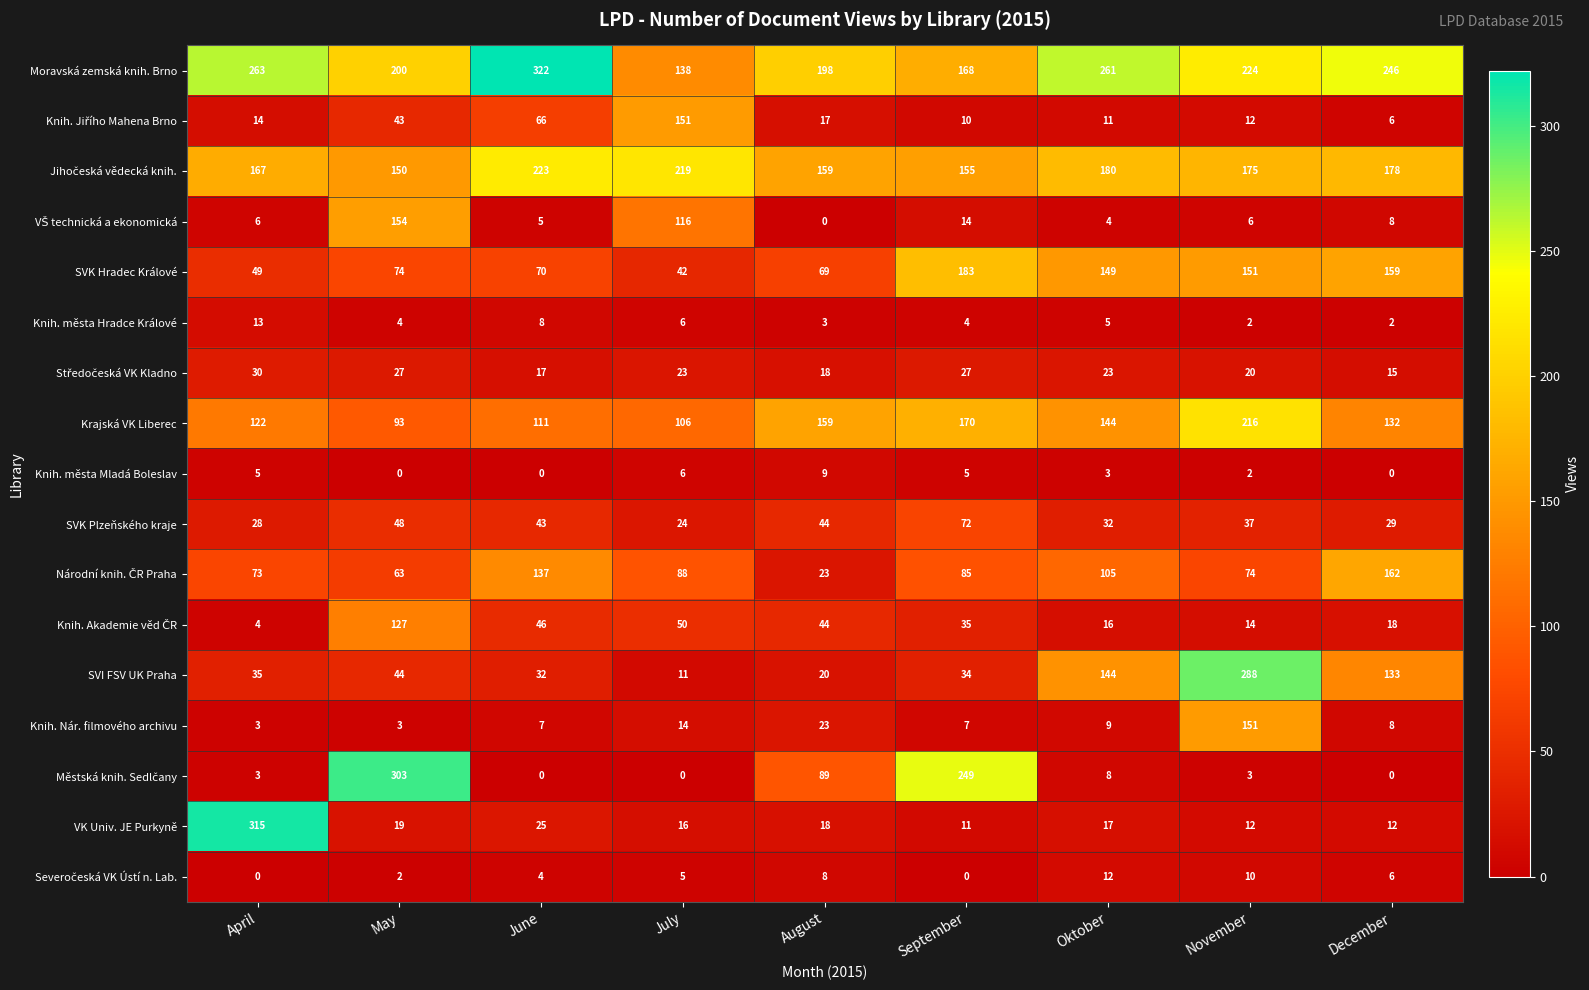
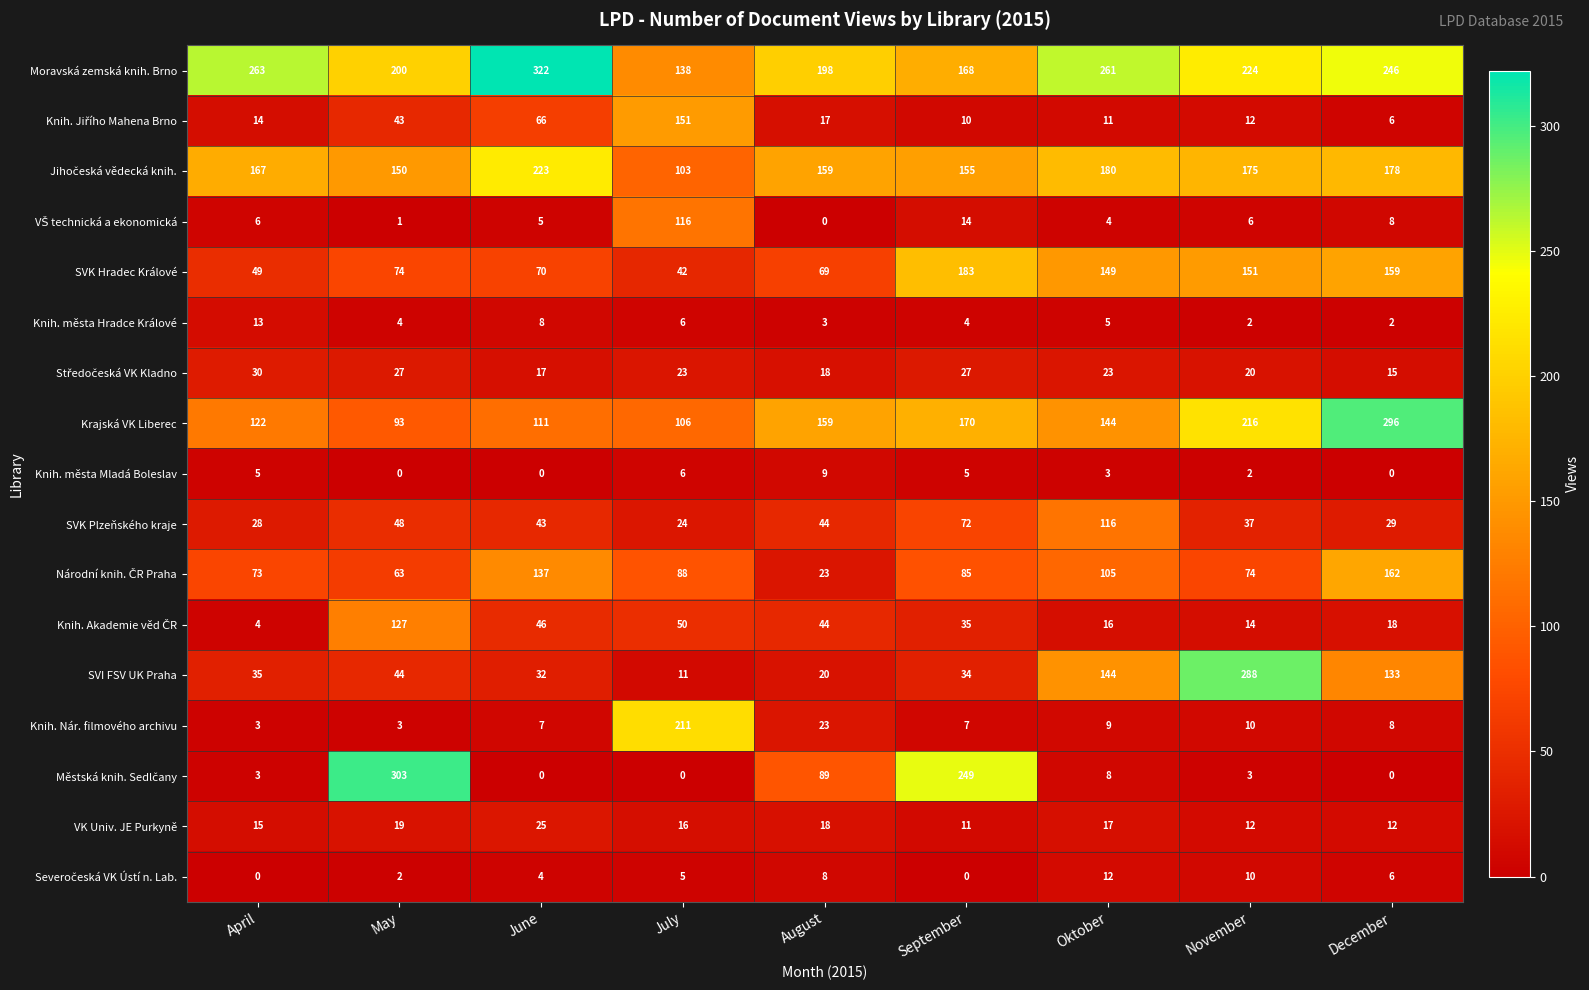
  {
    "Moravská zemská knih. Brno": {
      "April": 263,
      "May": 200,
      "June": 322,
      "July": 138,
      "August": 198,
      "September": 168,
      "Oktober": 261,
      "November": 224,
      "December": 246
    },
    "Knih. Jiřího Mahena Brno": {
      "April": 14,
      "May": 43,
      "June": 66,
      "July": 151,
      "August": 17,
      "September": 10,
      "Oktober": 11,
      "November": 12,
      "December": 6
    },
    "Jihočeská vědecká knih.": {
      "April": 167,
      "May": 150,
      "June": 223,
-     "July": 219,
+     "July": 103,
      "August": 159,
      "September": 155,
      "Oktober": 180,
      "November": 175,
      "December": 178
    },
    "VŠ technická a ekonomická": {
      "April": 6,
-     "May": 154,
+     "May": 1,
      "June": 5,
      "July": 116,
      "August": 0,
      "September": 14,
      "Oktober": 4,
      "November": 6,
      "December": 8
    },
    "SVK Hradec Králové": {
      "April": 49,
      "May": 74,
      "June": 70,
      "July": 42,
      "August": 69,
      "September": 183,
      "Oktober": 149,
      "November": 151,
      "December": 159
    },
    "Knih. města Hradce Králové": {
      "April": 13,
      "May": 4,
      "June": 8,
      "July": 6,
      "August": 3,
      "September": 4,
      "Oktober": 5,
      "November": 2,
      "December": 2
    },
    "Středočeská VK Kladno": {
      "April": 30,
      "May": 27,
      "June": 17,
      "July": 23,
      "August": 18,
      "September": 27,
      "Oktober": 23,
      "November": 20,
      "December": 15
    },
    "Krajská VK Liberec": {
      "April": 122,
      "May": 93,
      "June": 111,
      "July": 106,
      "August": 159,
      "September": 170,
      "Oktober": 144,
      "November": 216,
-     "December": 132
+     "December": 296
    },
    "Knih. města Mladá Boleslav": {
      "April": 5,
      "May": 0,
      "June": 0,
      "July": 6,
      "August": 9,
      "September": 5,
      "Oktober": 3,
      "November": 2,
      "December": 0
    },
    "SVK Plzeňského kraje": {
      "April": 28,
      "May": 48,
      "June": 43,
      "July": 24,
      "August": 44,
      "September": 72,
-     "Oktober": 32,
+     "Oktober": 116,
      "November": 37,
      "December": 29
    },
    "Národní knih. ČR Praha": {
      "April": 73,
      "May": 63,
      "June": 137,
      "July": 88,
      "August": 23,
      "September": 85,
      "Oktober": 105,
      "November": 74,
      "December": 162
    },
    "Knih. Akademie věd ČR": {
      "April": 4,
      "May": 127,
      "June": 46,
      "July": 50,
      "August": 44,
      "September": 35,
      "Oktober": 16,
      "November": 14,
      "December": 18
    },
    "SVI FSV UK Praha": {
      "April": 35,
      "May": 44,
      "June": 32,
      "July": 11,
      "August": 20,
      "September": 34,
      "Oktober": 144,
      "November": 288,
      "December": 133
    },
    "Knih. Nár. filmového archivu": {
      "April": 3,
      "May": 3,
      "June": 7,
-     "July": 14,
+     "July": 211,
      "August": 23,
      "September": 7,
      "Oktober": 9,
-     "November": 151,
+     "November": 10,
      "December": 8
    },
    "Městská knih. Sedlčany": {
      "April": 3,
      "May": 303,
      "June": 0,
      "July": 0,
      "August": 89,
      "September": 249,
      "Oktober": 8,
      "November": 3,
      "December": 0
    },
    "VK Univ. JE Purkyně": {
-     "April": 315,
+     "April": 15,
      "May": 19,
      "June": 25,
      "July": 16,
      "August": 18,
      "September": 11,
      "Oktober": 17,
      "November": 12,
      "December": 12
    },
    "Severočeská VK Ústí n. Lab.": {
      "April": 0,
      "May": 2,
      "June": 4,
      "July": 5,
      "August": 8,
      "September": 0,
      "Oktober": 12,
      "November": 10,
      "December": 6
    }
  }
